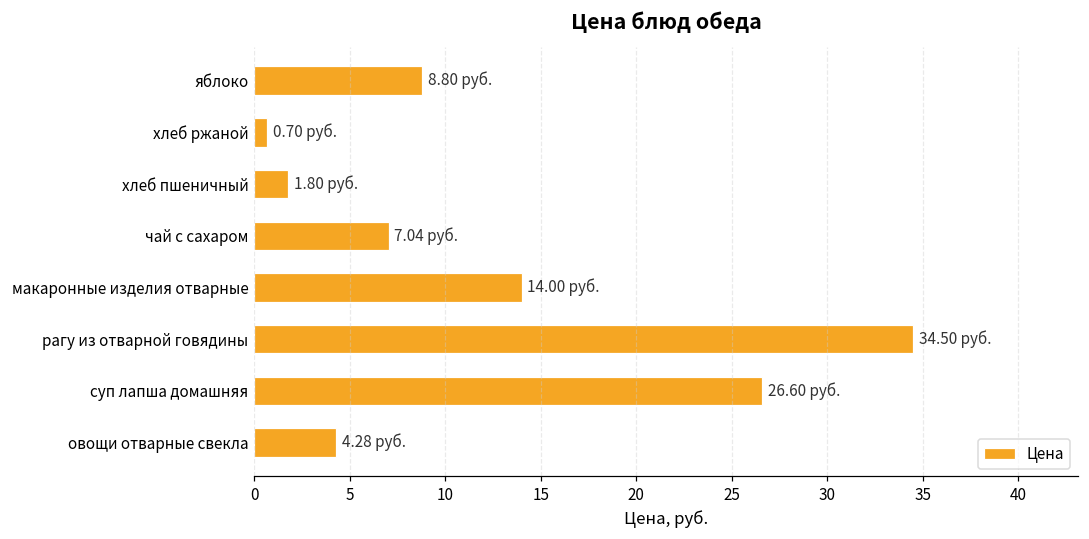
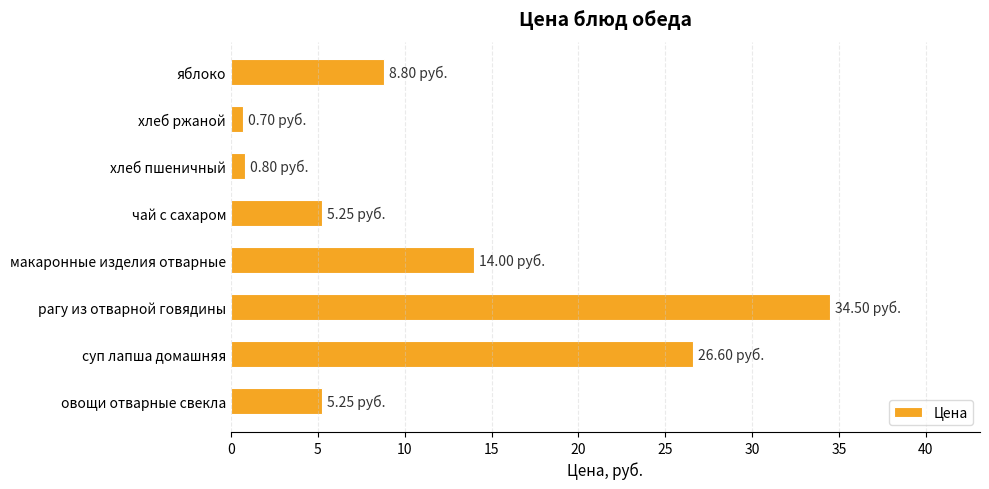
  {
    "яблоко": 8.80,
    "хлеб ржаной": 0.70,
-   "хлеб пшеничный": 1.80,
-   "чай с сахаром": 7.04,
+   "хлеб пшеничный": 0.80,
+   "чай с сахаром": 5.25,
    "макаронные изделия отварные": 14.00,
    "рагу из отварной говядины": 34.50,
    "суп лапша домашняя": 26.60,
-   "овощи отварные свекла": 4.28
+   "овощи отварные свекла": 5.25
  }
